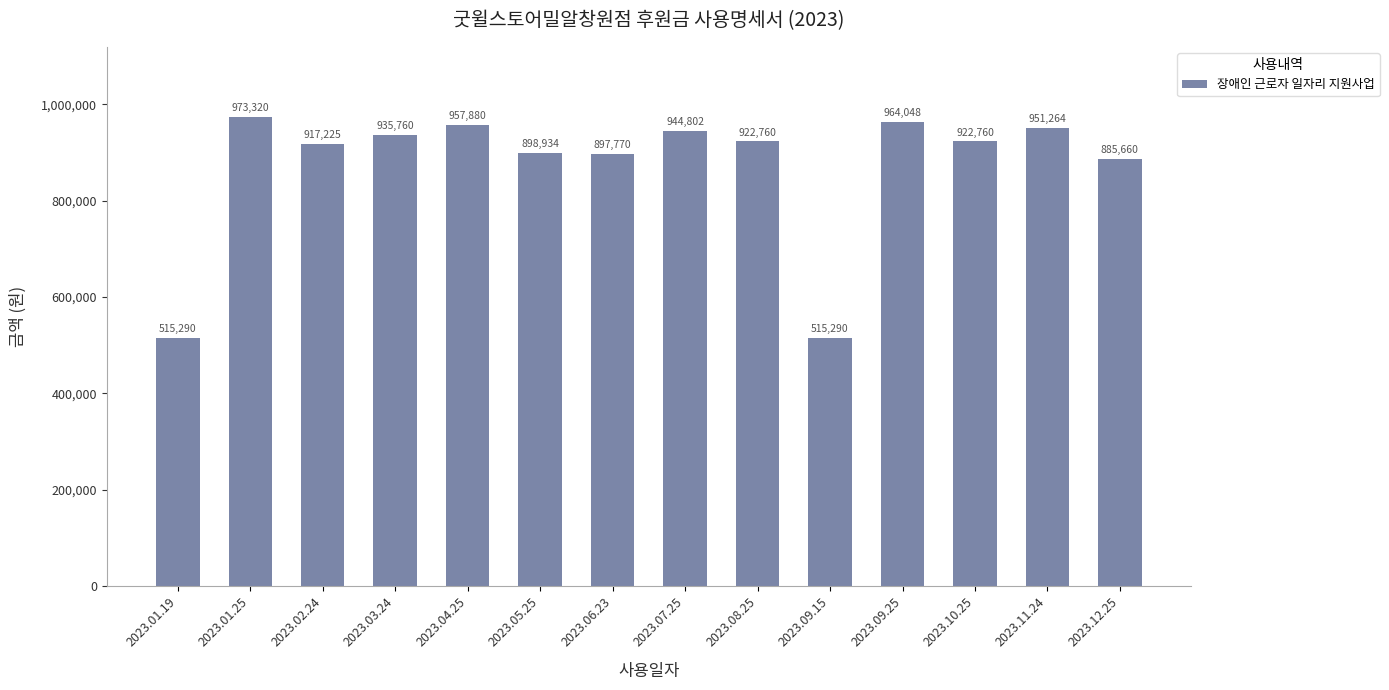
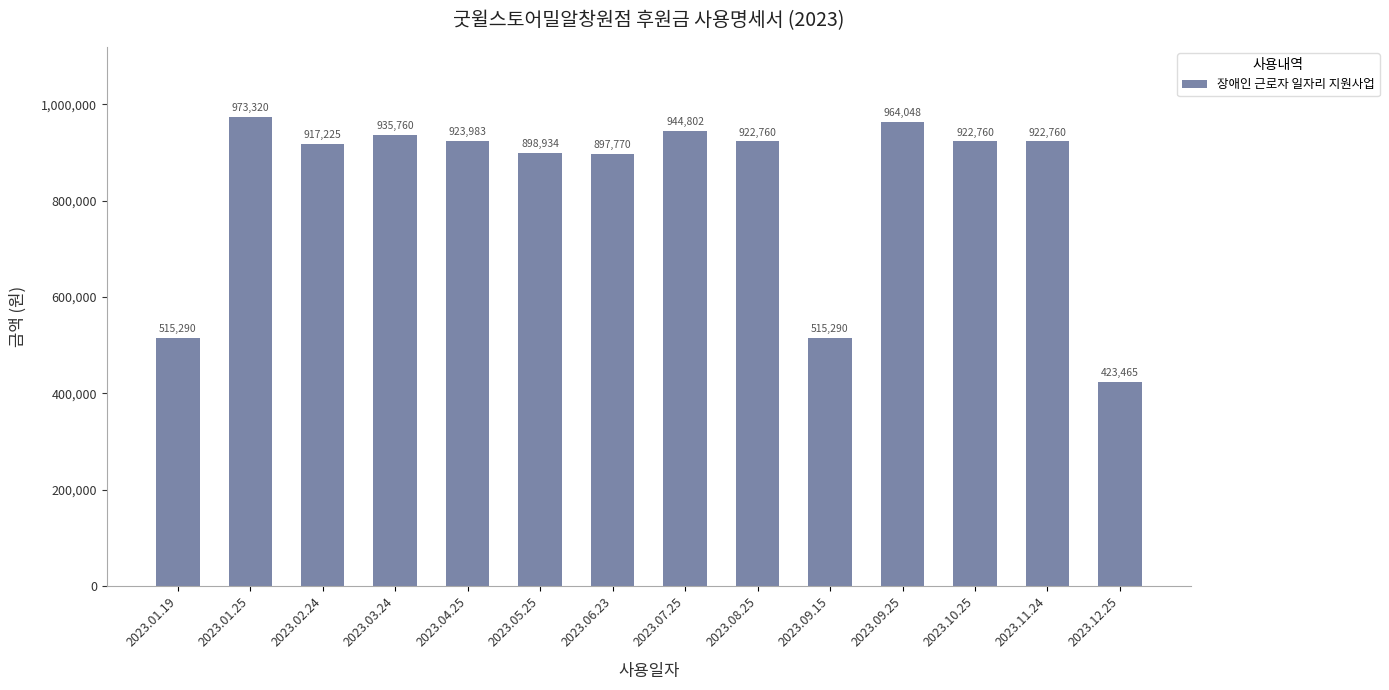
  {
    "2023.01.19": "515,290",
    "2023.01.25": "973,320",
    "2023.02.24": "917,225",
    "2023.03.24": "935,760",
-   "2023.04.25": "957,880",
+   "2023.04.25": "923,983",
    "2023.05.25": "898,934",
    "2023.06.23": "897,770",
    "2023.07.25": "944,802",
    "2023.08.25": "922,760",
    "2023.09.15": "515,290",
    "2023.09.25": "964,048",
    "2023.10.25": "922,760",
-   "2023.11.24": "951,264",
-   "2023.12.25": "885,660"
+   "2023.11.24": "922,760",
+   "2023.12.25": "423,465"
  }
